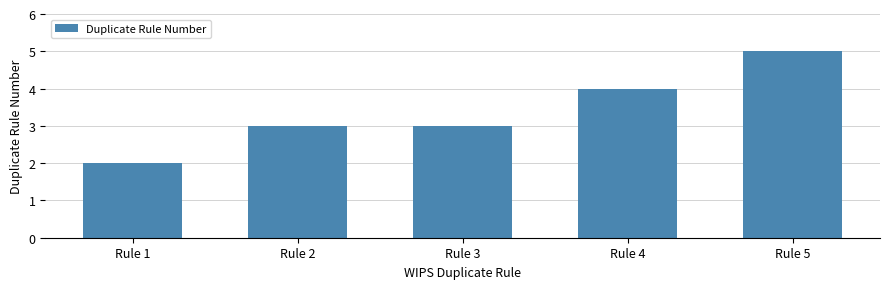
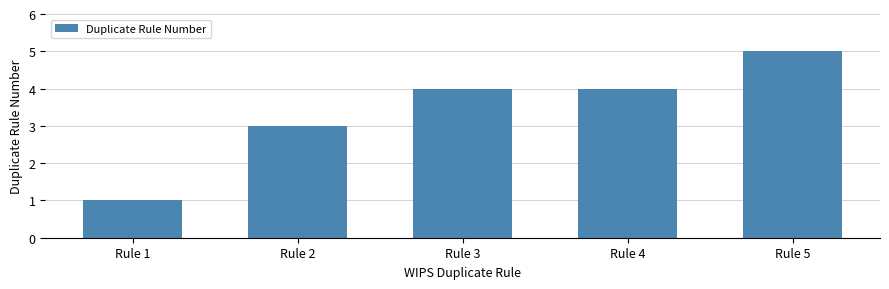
  {
-   "Rule 1": 2,
+   "Rule 1": 1,
    "Rule 2": 3,
-   "Rule 3": 3,
+   "Rule 3": 4,
    "Rule 4": 4,
    "Rule 5": 5
  }
